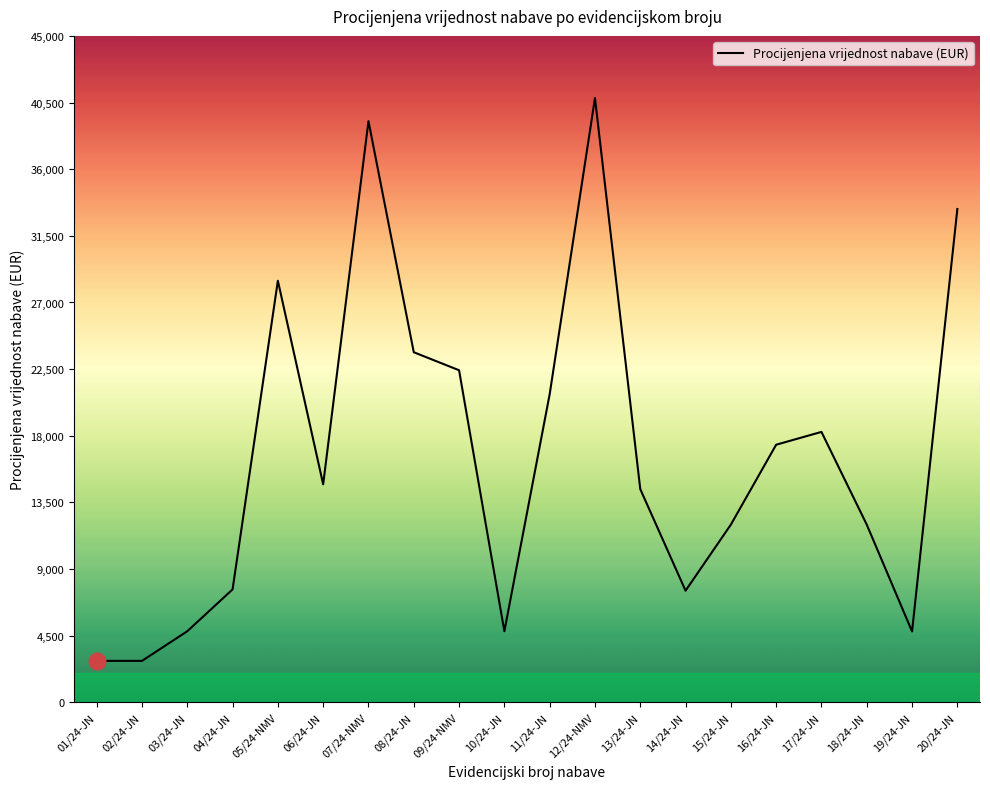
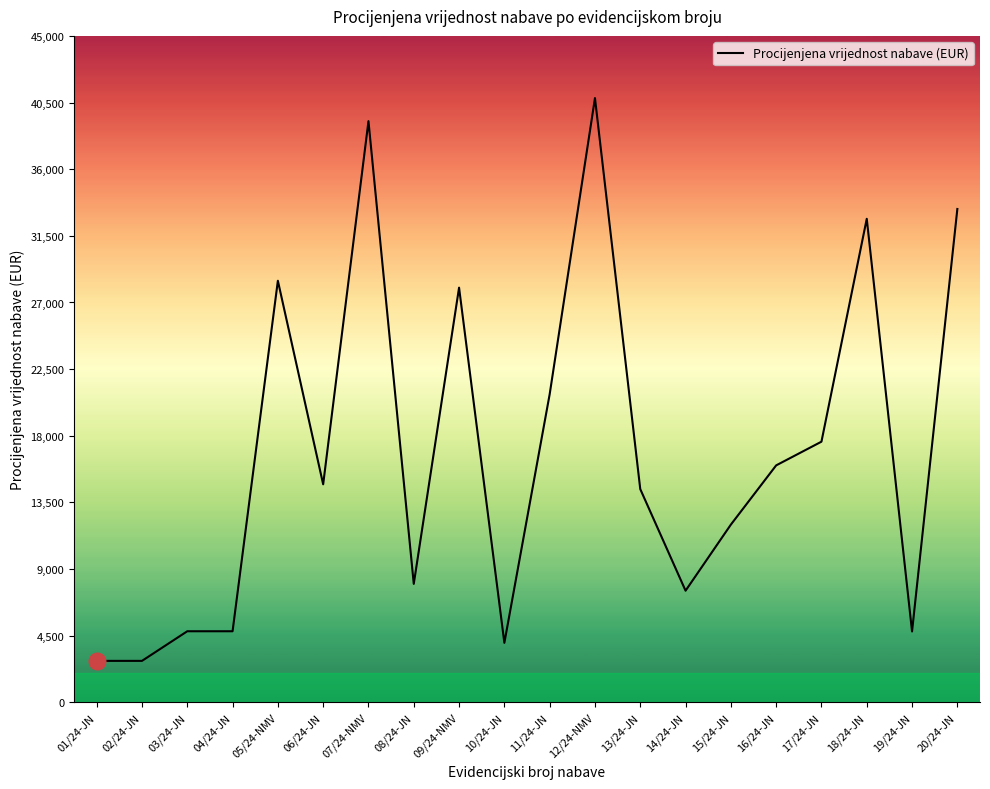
  {
    "Procijenjena vrijednost nabave (EUR)": {
      "02/24-JN": "2,800",
      "03/24-JN": "4,800",
-     "04/24-JN": "7,600",
+     "04/24-JN": "4,800",
      "05/24-NMV": "28,500",
      "06/24-JN": "14,700",
      "07/24-NMV": "39,200",
-     "08/24-JN": "23,600",
-     "09/24-NMV": "22,400",
-     "10/24-JN": "4,800",
+     "08/24-JN": "8,000",
+     "09/24-NMV": "28,000",
+     "10/24-JN": "4,000",
      "11/24-JN": "20,800",
      "12/24-NMV": "40,800",
      "13/24-JN": "14,400",
      "14/24-JN": "7,500",
      "15/24-JN": "12,000",
-     "16/24-JN": "17,400",
-     "17/24-JN": "18,300",
-     "18/24-JN": "12,000",
+     "16/24-JN": "16,000",
+     "17/24-JN": "17,600",
+     "18/24-JN": "32,600",
      "19/24-JN": "4,800",
      "20/24-JN": "33,300"
    }
  }
